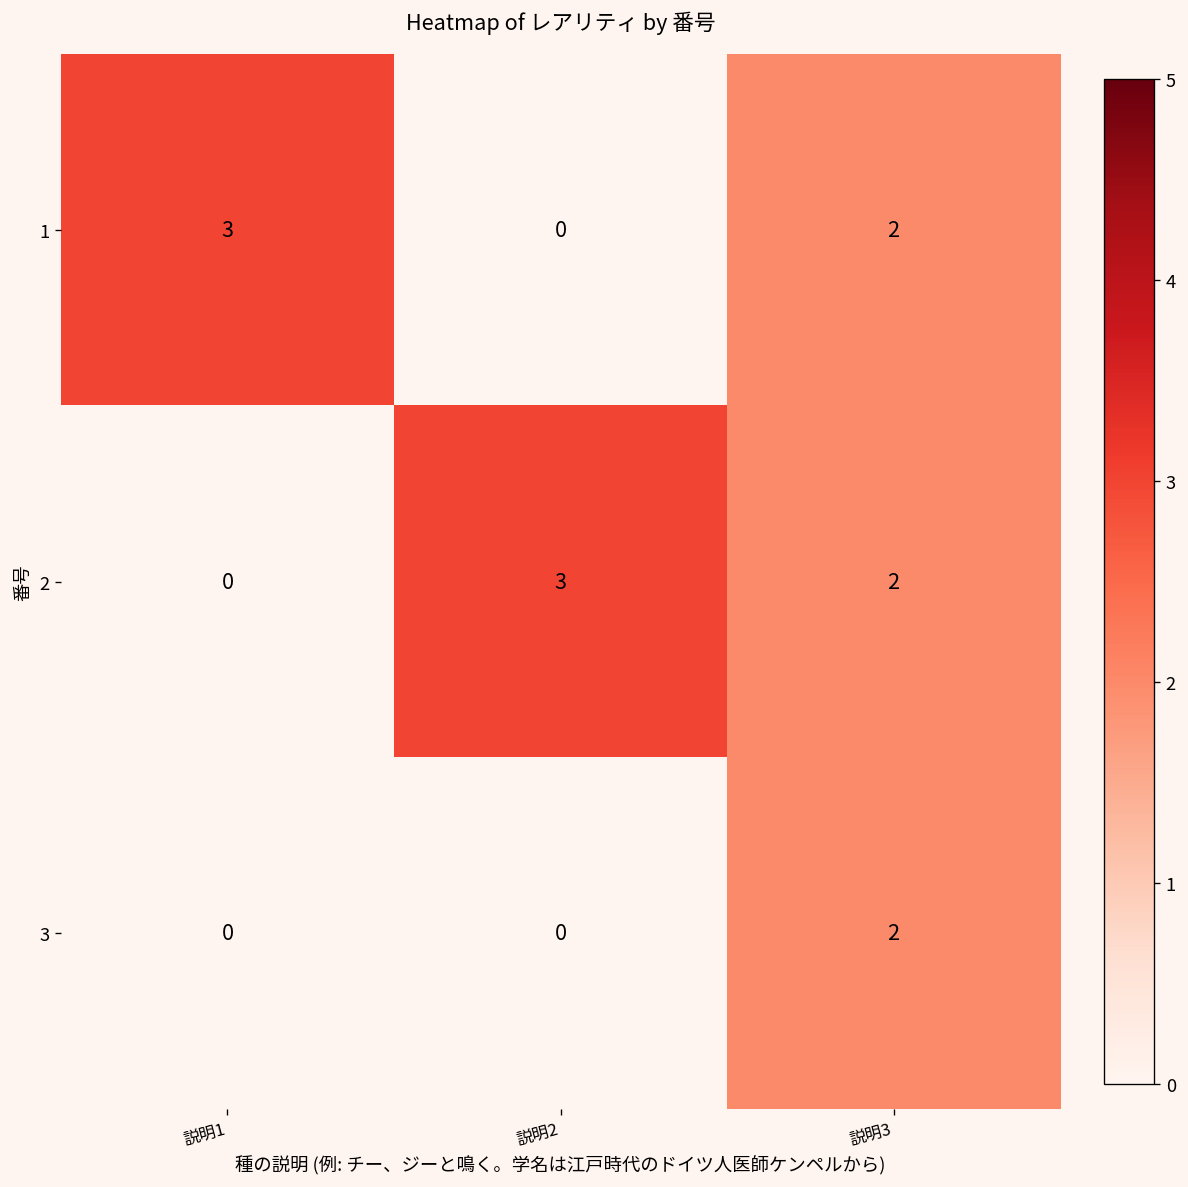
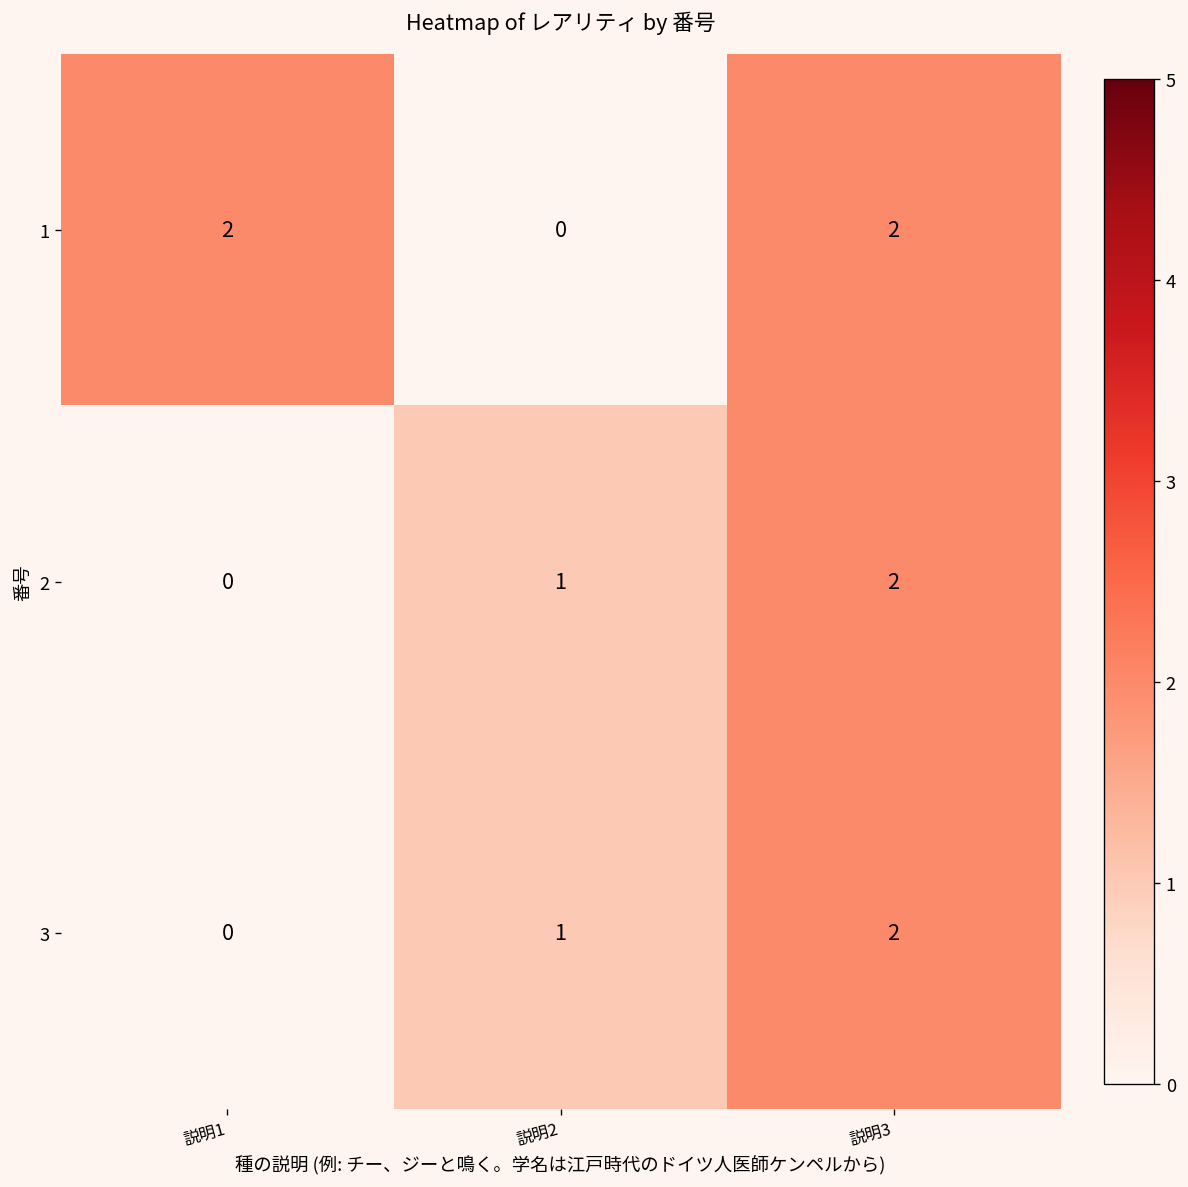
  {
    "1": {
-     "説明1": 3,
+     "説明1": 2,
      "説明2": 0,
      "説明3": 2
    },
    "2": {
      "説明1": 0,
-     "説明2": 3,
+     "説明2": 1,
      "説明3": 2
    },
    "3": {
      "説明1": 0,
-     "説明2": 0,
+     "説明2": 1,
      "説明3": 2
    }
  }
